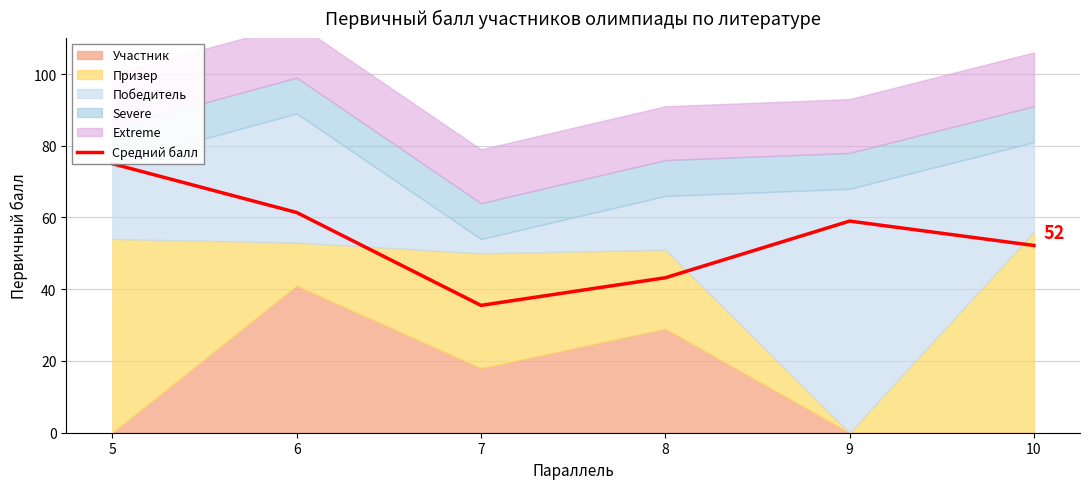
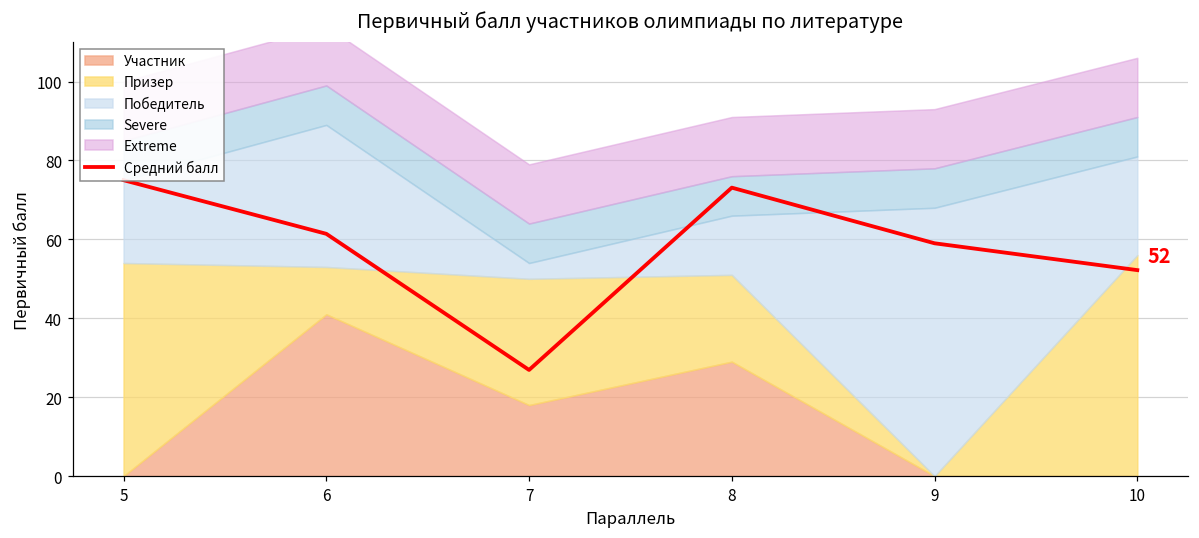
  {
    "Средний балл": {
      "6": 61,
-     "7": 36,
-     "8": 43,
+     "7": 27,
+     "8": 73,
      "9": 59
    }
  }
